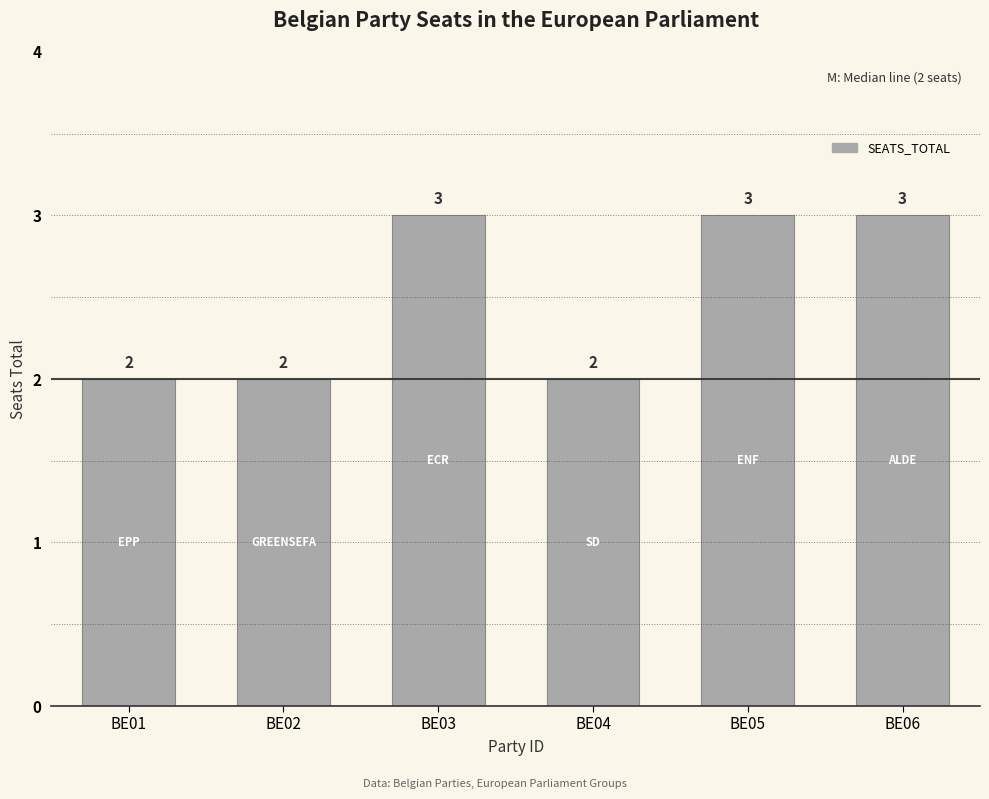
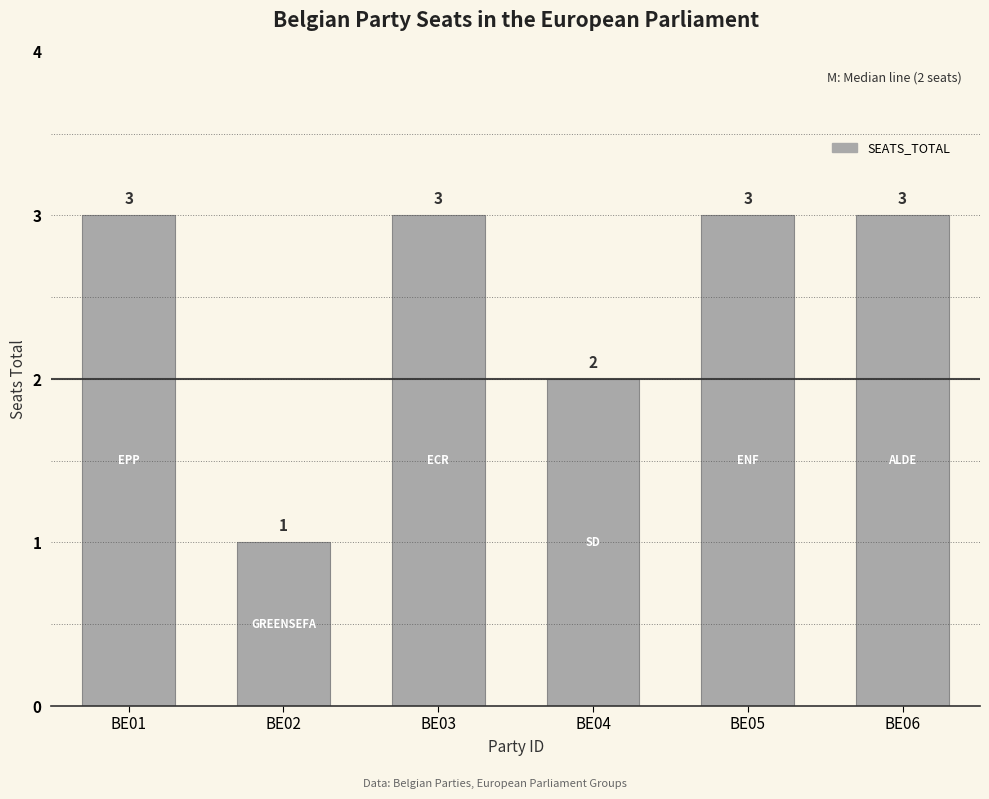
  {
-   "BE01": 2,
-   "BE02": 2,
+   "BE01": 3,
+   "BE02": 1,
    "BE03": 3,
    "BE04": 2,
    "BE05": 3,
    "BE06": 3
  }
